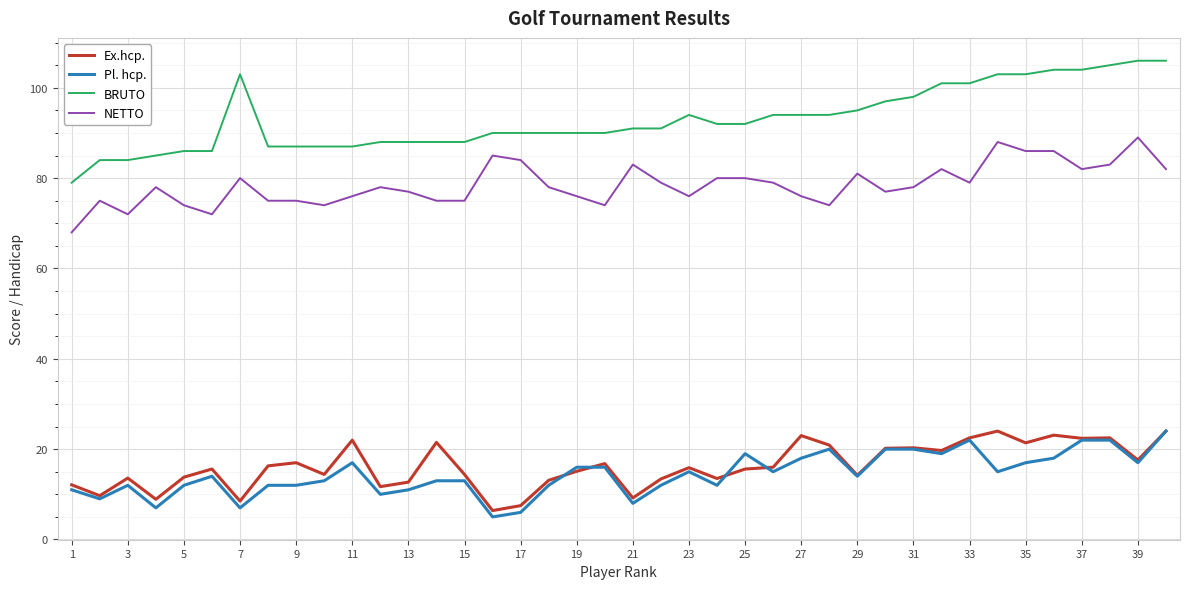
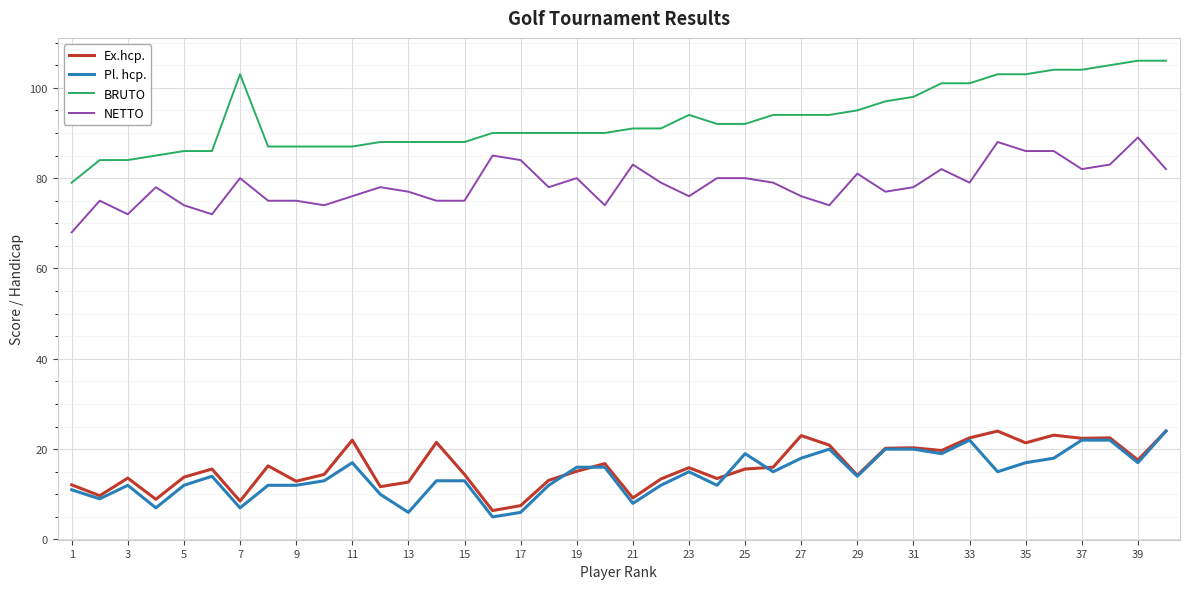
  {
    "Ex.hcp.": {
      "1": 12,
      "3": 14,
      "5": 14,
      "7": 9,
-     "9": 17,
+     "9": 13,
      "11": 22,
      "13": 13,
      "15": 14,
      "17": 8,
      "19": 15,
      "21": 9,
      "23": 16,
      "25": 16,
      "27": 23,
      "35": 21,
      "39": 18
    },
    "Pl. hcp.": {
      "1": 11,
      "3": 12,
      "5": 12,
      "7": 7,
      "9": 12,
      "11": 17,
-     "13": 11,
+     "13": 6,
      "15": 13,
      "17": 6,
      "19": 16,
      "21": 8,
      "23": 15,
      "25": 19,
      "27": 18,
      "35": 17,
      "39": 17
    },
    "BRUTO": {
      "1": 79,
      "3": 84,
      "5": 86,
      "7": 103,
      "9": 87,
      "11": 87,
      "13": 88,
      "15": 88,
      "17": 90,
      "19": 90,
      "21": 91,
      "23": 94,
      "25": 92,
      "27": 94,
      "29": 95,
      "31": 98,
      "33": 101,
      "35": 103,
      "37": 104,
      "39": 106
    },
    "NETTO": {
      "1": 68,
      "3": 72,
      "5": 74,
      "7": 80,
      "9": 75,
      "11": 76,
      "13": 77,
      "15": 75,
      "17": 84,
-     "19": 76,
+     "19": 80,
      "21": 83,
      "23": 76,
      "25": 80,
      "27": 76,
      "29": 81,
      "31": 78,
      "33": 79,
      "35": 86,
      "37": 82,
      "39": 89
    }
  }
